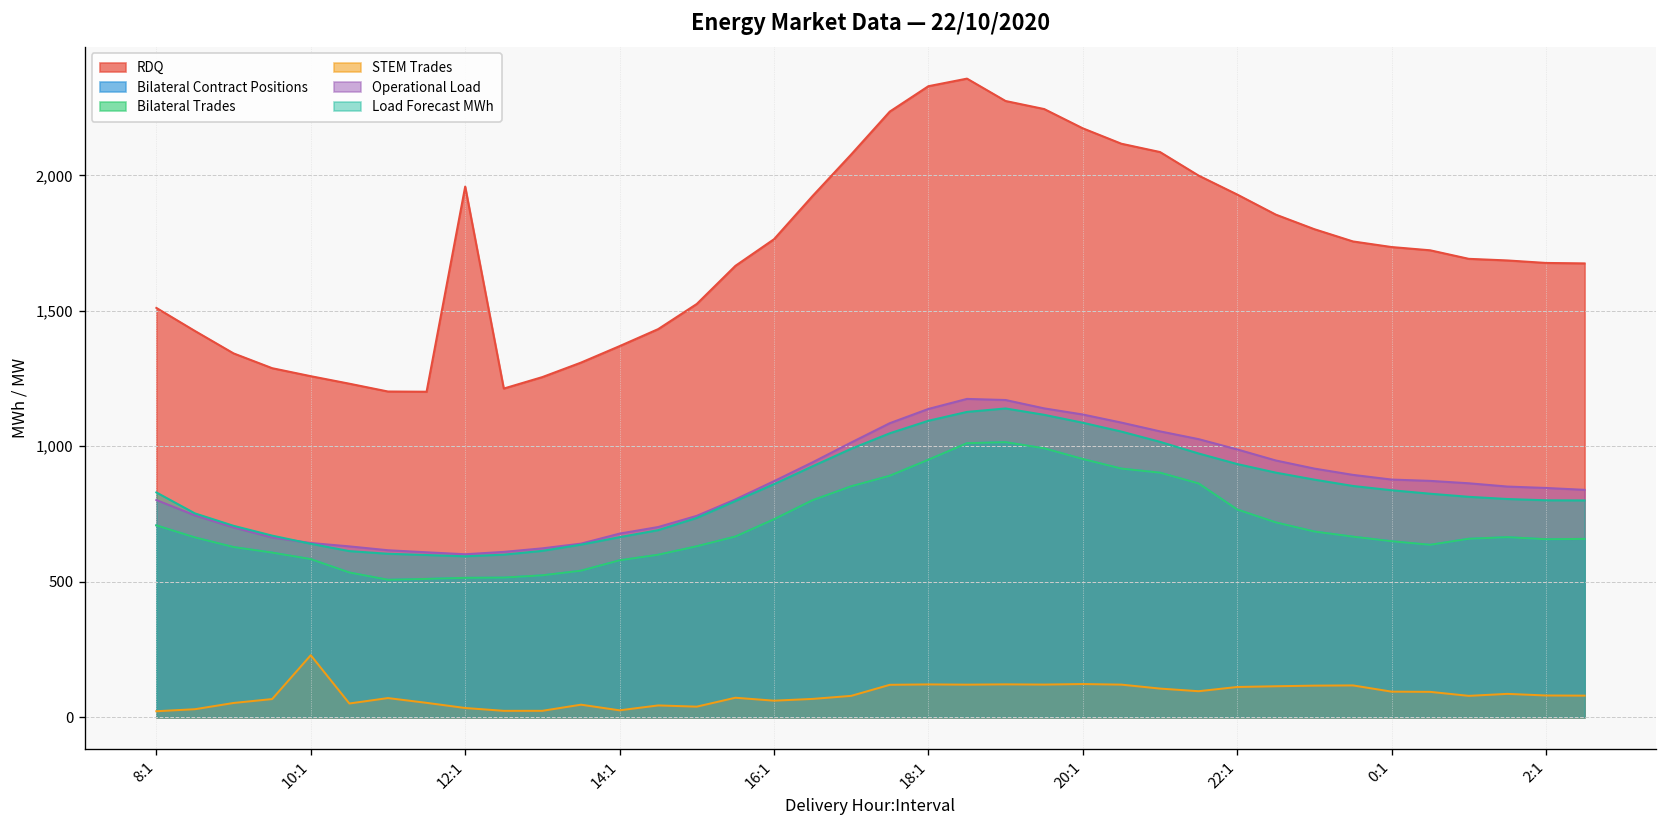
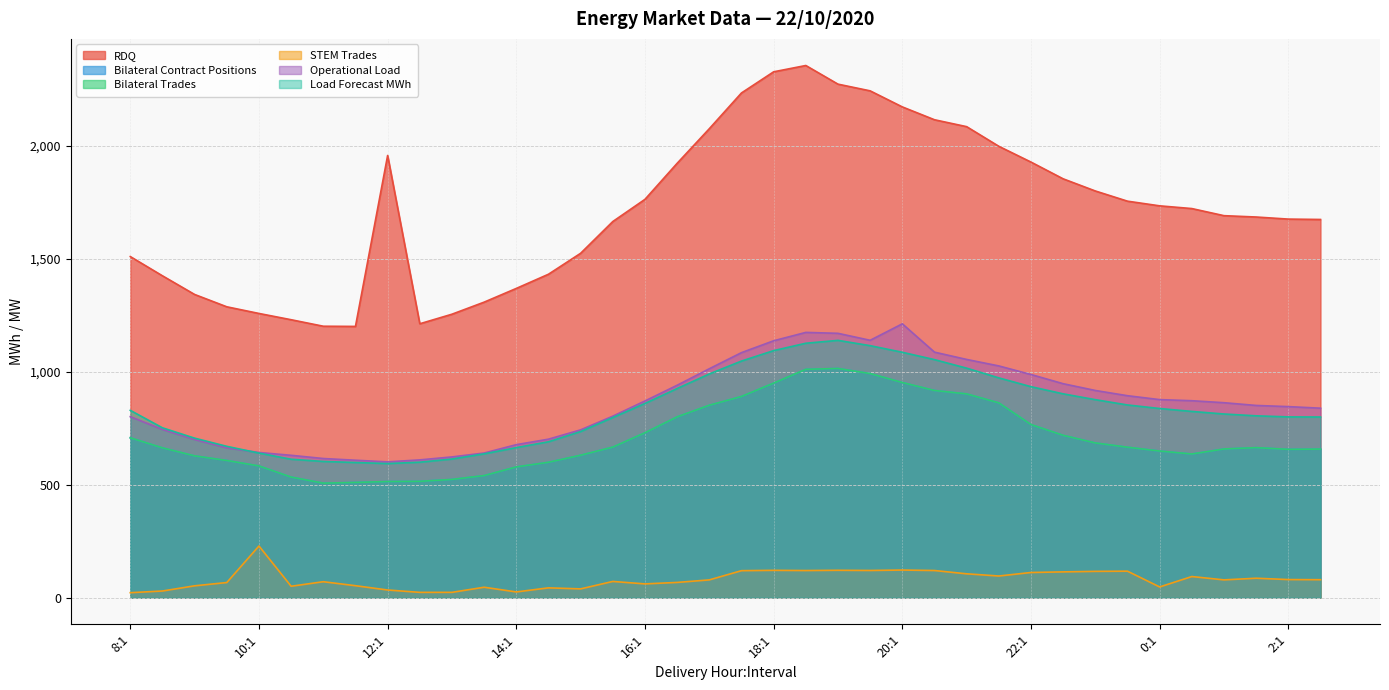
  {
    "RDQ": {
      "8:1": "1,510",
      "10:1": "1,260",
      "12:1": "1,960",
      "14:1": "1,370",
      "16:1": "1,760",
      "18:1": "2,330",
      "20:1": "2,170",
      "22:1": "1,930",
      "0:1": "1,740",
      "2:1": "1,680"
    },
    "STEM Trades": {
      "8:1": "20",
      "10:1": "230",
      "12:1": "30",
      "14:1": "30",
      "16:1": "60",
      "18:1": "120",
      "20:1": "120",
      "22:1": "110",
-     "0:1": "90",
+     "0:1": "50",
      "2:1": "80"
    },
    "Operational Load": {
      "8:1": "800",
      "14:1": "680",
      "18:1": "1,140",
-     "20:1": "1,120",
+     "20:1": "1,210",
      "22:1": "990",
      "0:1": "880",
      "2:1": "850"
    }
  }
